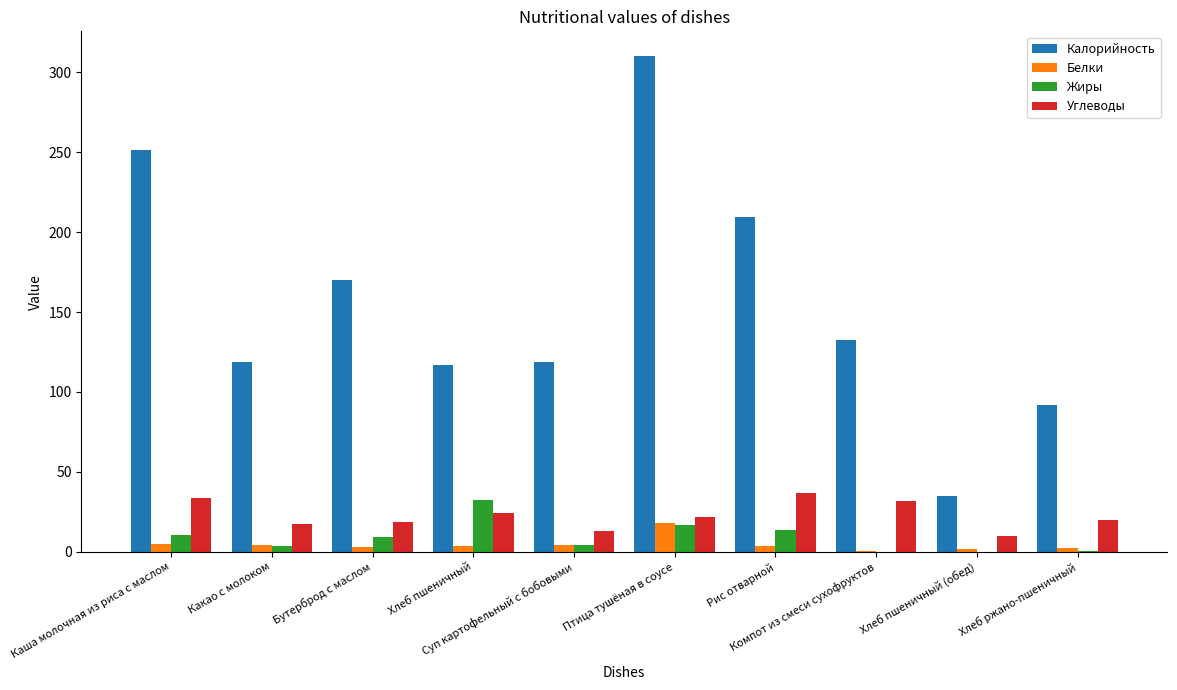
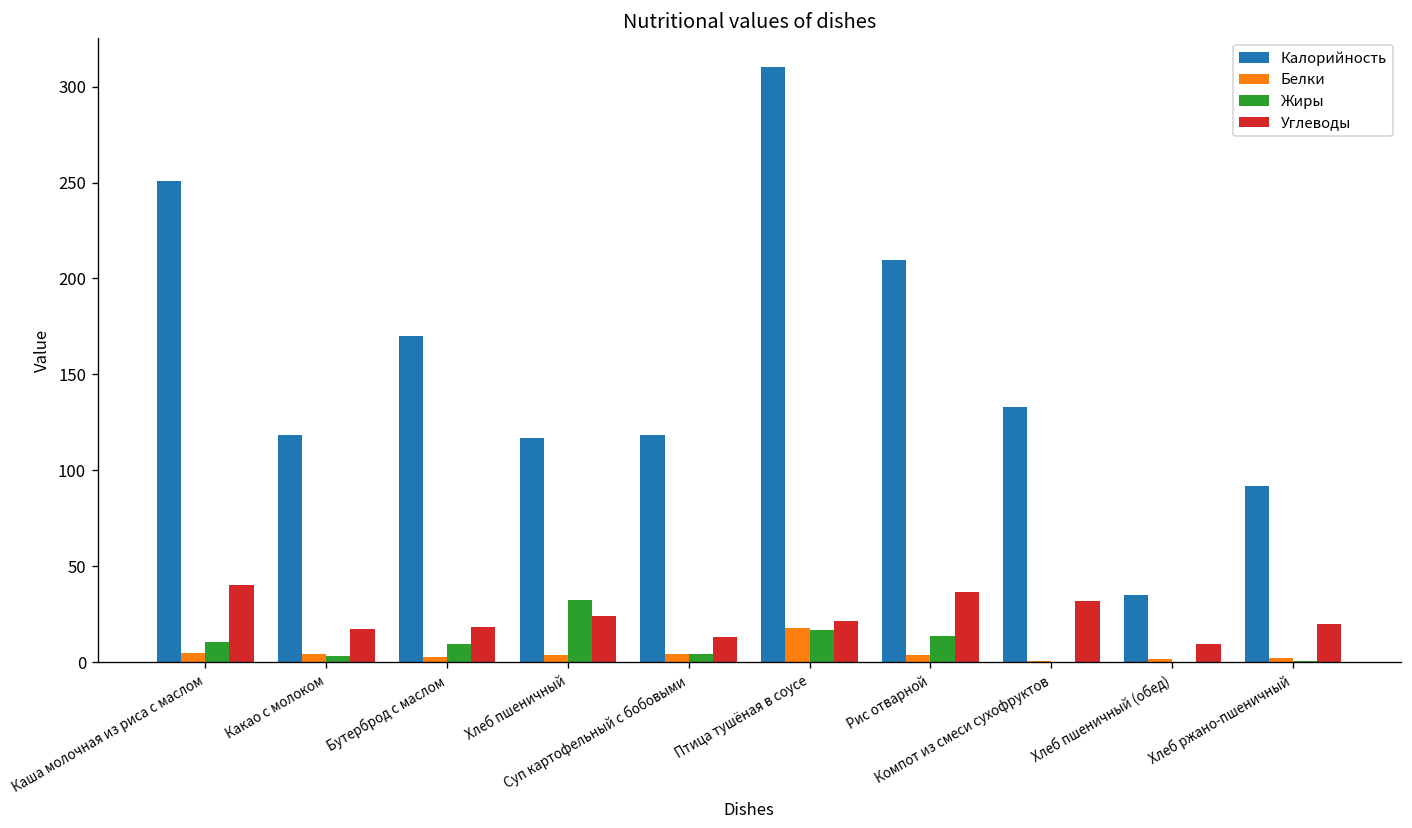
  {
    "Калорийность": {
      "Каша молочная из риса с маслом": 251,
      "Какао с молоком": 119,
      "Бутерброд с маслом": 170,
      "Хлеб пшеничный": 117,
      "Суп картофельный с бобовыми": 119,
      "Птица тушёная в соусе": 310,
      "Рис отварной": 210,
      "Компот из смеси сухофруктов": 133,
      "Хлеб пшеничный (обед)": 35,
      "Хлеб ржано-пшеничный": 92
    },
    "Белки": {
      "Каша молочная из риса с маслом": 5,
      "Какао с молоком": 4,
      "Бутерброд с маслом": 3,
      "Хлеб пшеничный": 4,
      "Суп картофельный с бобовыми": 4,
      "Птица тушёная в соусе": 18,
      "Рис отварной": 4,
      "Хлеб пшеничный (обед)": 2,
      "Хлеб ржано-пшеничный": 2
    },
    "Жиры": {
      "Каша молочная из риса с маслом": 11,
      "Какао с молоком": 4,
      "Бутерброд с маслом": 9,
      "Хлеб пшеничный": 33,
      "Суп картофельный с бобовыми": 4,
      "Птица тушёная в соусе": 17,
      "Рис отварной": 14
    },
    "Углеводы": {
-     "Каша молочная из риса с маслом": 33,
+     "Каша молочная из риса с маслом": 40,
      "Какао с молоком": 18,
      "Бутерброд с маслом": 19,
      "Хлеб пшеничный": 24,
      "Суп картофельный с бобовыми": 13,
      "Птица тушёная в соусе": 22,
      "Рис отварной": 37,
      "Компот из смеси сухофруктов": 32,
      "Хлеб пшеничный (обед)": 10,
      "Хлеб ржано-пшеничный": 20
    }
  }
